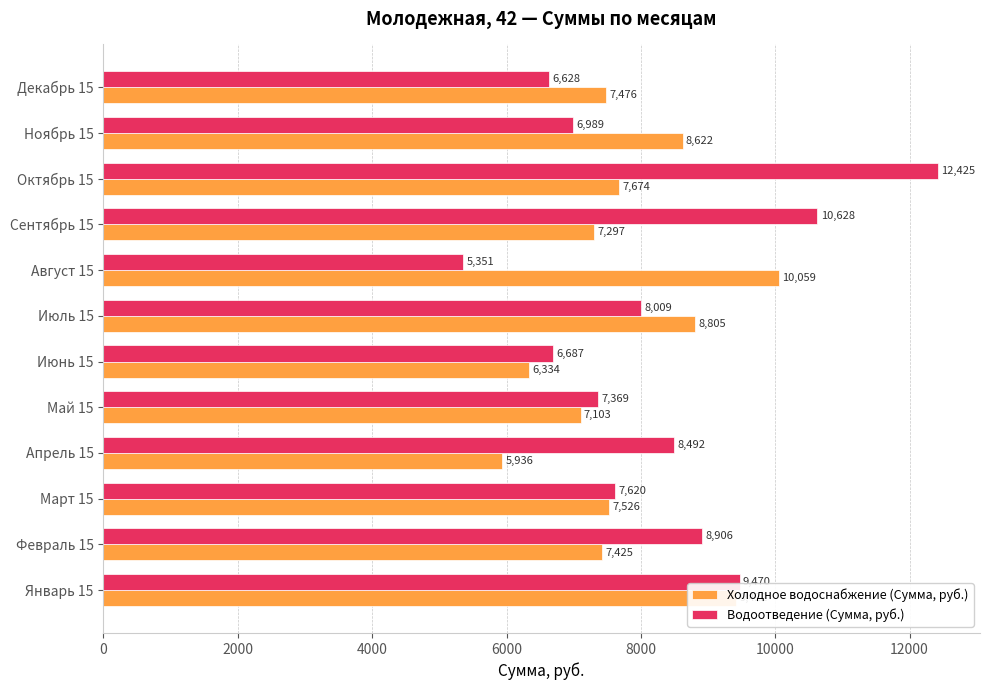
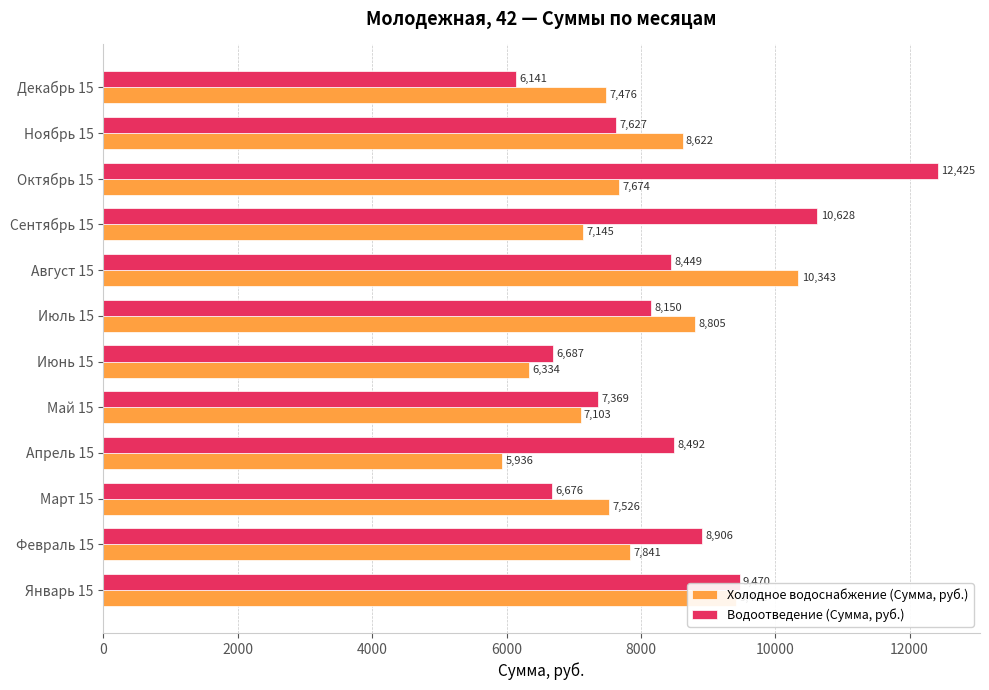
  {
    "Холодное водоснабжение (Сумма, руб.)": {
      "Декабрь 15": "7,476",
      "Ноябрь 15": "8,622",
      "Октябрь 15": "7,674",
-     "Сентябрь 15": "7,297",
-     "Август 15": "10,059",
+     "Сентябрь 15": "7,145",
+     "Август 15": "10,343",
      "Июль 15": "8,805",
      "Июнь 15": "6,334",
      "Май 15": "7,103",
      "Апрель 15": "5,936",
      "Март 15": "7,526",
-     "Февраль 15": "7,425"
+     "Февраль 15": "7,841"
    },
    "Водоотведение (Сумма, руб.)": {
-     "Декабрь 15": "6,628",
-     "Ноябрь 15": "6,989",
+     "Декабрь 15": "6,141",
+     "Ноябрь 15": "7,627",
      "Октябрь 15": "12,425",
      "Сентябрь 15": "10,628",
-     "Август 15": "5,351",
-     "Июль 15": "8,009",
+     "Август 15": "8,449",
+     "Июль 15": "8,150",
      "Июнь 15": "6,687",
      "Май 15": "7,369",
      "Апрель 15": "8,492",
-     "Март 15": "7,620",
+     "Март 15": "6,676",
      "Февраль 15": "8,906"
    }
  }
